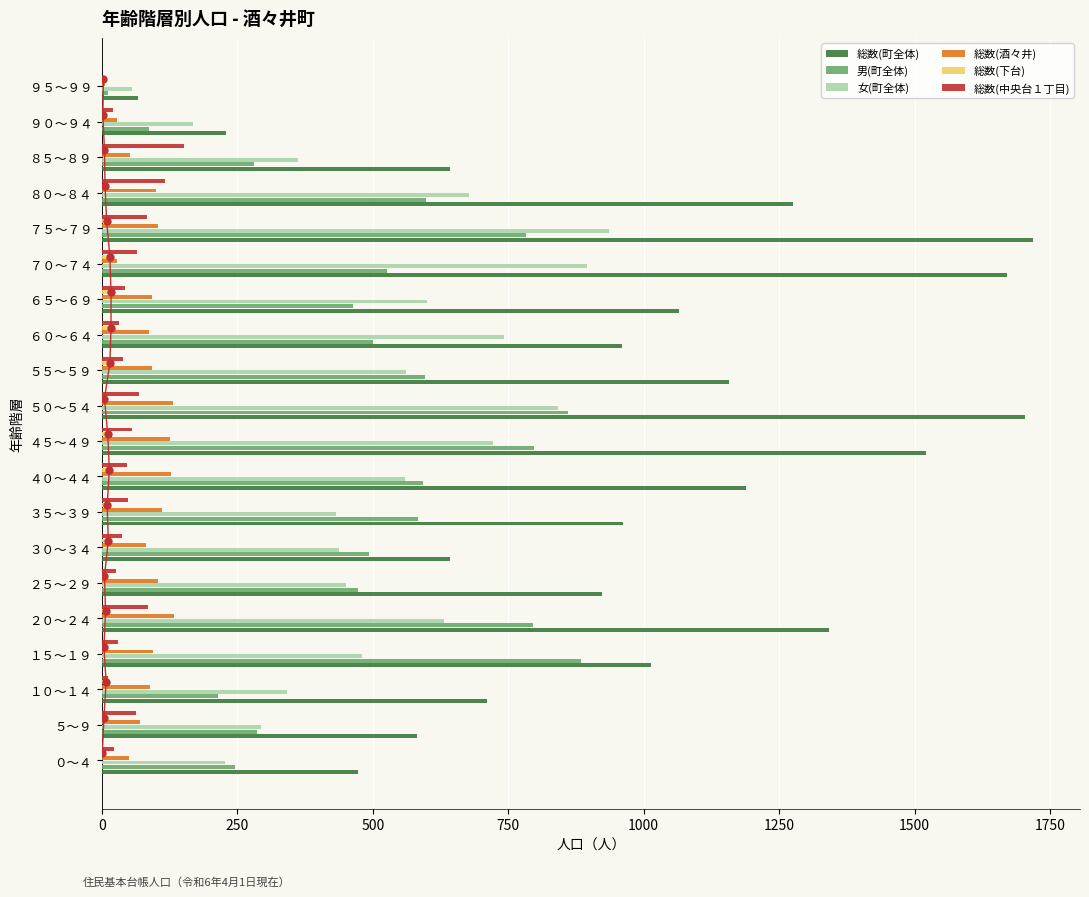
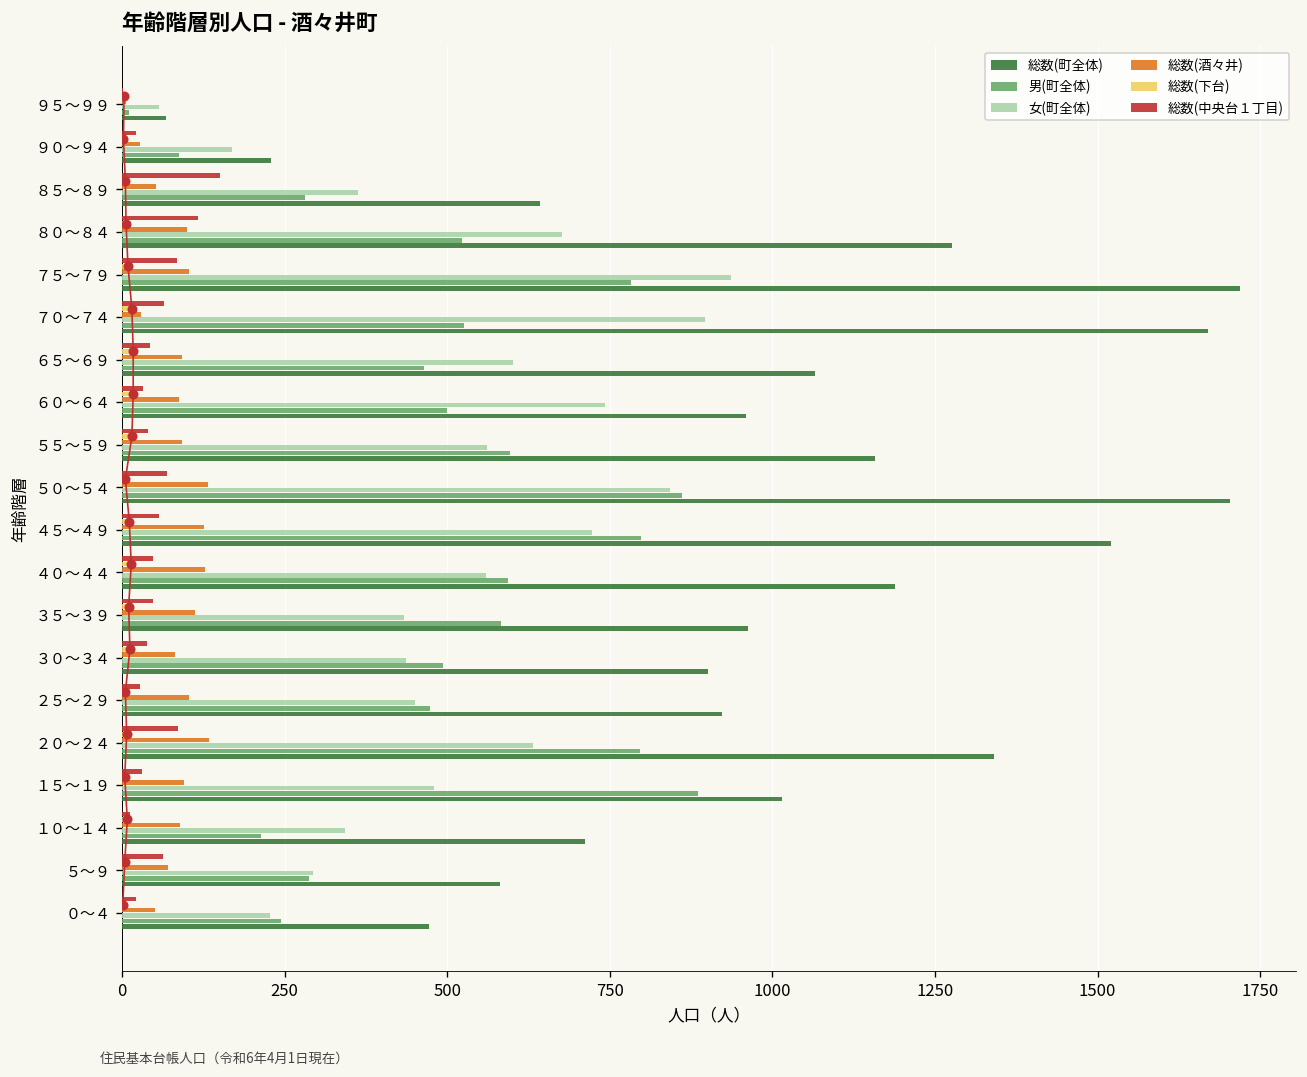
  {
    "総数(町全体)": {
      "９５～９９": 70,
      "９０～９４": 230,
      "８５～８９": 640,
      "８０～８４": 1280,
      "７５～７９": 1720,
      "７０～７４": 1670,
      "６５～６９": 1070,
      "６０～６４": 960,
      "５５～５９": 1160,
      "５０～５４": 1700,
      "４５～４９": 1520,
      "４０～４４": 1190,
      "３５～３９": 960,
-     "３０～３４": 640,
+     "３０～３４": 900,
      "２５～２９": 920,
      "２０～２４": 1340,
      "１５～１９": 1010,
      "１０～１４": 710,
      "５～９": 580,
      "０～４": 470
    },
    "男(町全体)": {
      "９５～９９": 10,
      "９０～９４": 90,
      "８５～８９": 280,
-     "８０～８４": 600,
+     "８０～８４": 520,
      "７５～７９": 780,
      "７０～７４": 530,
      "６５～６９": 460,
      "６０～６４": 500,
      "５５～５９": 600,
      "５０～５４": 860,
      "４５～４９": 800,
      "４０～４４": 590,
      "３５～３９": 580,
      "３０～３４": 490,
      "２５～２９": 470,
      "２０～２４": 800,
      "１５～１９": 890,
      "１０～１４": 210,
      "５～９": 290,
      "０～４": 250
    },
    "女(町全体)": {
      "９５～９９": 60,
      "９０～９４": 170,
      "８５～８９": 360,
      "８０～８４": 680,
      "７５～７９": 940,
      "７０～７４": 900,
      "６５～６９": 600,
      "６０～６４": 740,
      "５５～５９": 560,
      "５０～５４": 840,
      "４５～４９": 720,
      "４０～４４": 560,
      "３５～３９": 430,
      "３０～３４": 440,
      "２５～２９": 450,
      "２０～２４": 630,
      "１５～１９": 480,
      "１０～１４": 340,
      "５～９": 290,
      "０～４": 230
    },
    "総数(酒々井)": {
      "９５～９９": 10,
      "９０～９４": 30,
      "８５～８９": 50,
      "８０～８４": 100,
      "７５～７９": 100,
      "７０～７４": 30,
      "６５～６９": 90,
      "６０～６４": 90,
      "５５～５９": 90,
      "５０～５４": 130,
      "４５～４９": 130,
      "４０～４４": 130,
      "３５～３９": 110,
      "３０～３４": 80,
      "２５～２９": 100,
      "２０～２４": 130,
      "１５～１９": 100,
      "１０～１４": 90,
      "５～９": 70,
      "０～４": 50
    },
    "総数(下台)": {
      "８５～８９": 10,
      "８０～８４": 10,
      "７５～７９": 10,
      "７０～７４": 20,
      "６５～６９": 20,
      "６０～６４": 20,
      "５５～５９": 20,
      "５０～５４": 10,
      "４５～４９": 10,
      "４０～４４": 10,
      "３５～３９": 10,
      "３０～３４": 10,
      "２５～２９": 10,
      "２０～２４": 10,
      "１０～１４": 10
    },
    "総数(中央台１丁目)": {
      "９０～９４": 20,
      "８５～８９": 150,
      "８０～８４": 120,
      "７５～７９": 80,
      "７０～７４": 70,
      "６５～６９": 40,
      "６０～６４": 30,
      "５５～５９": 40,
      "５０～５４": 70,
      "４５～４９": 60,
      "４０～４４": 50,
      "３５～３９": 50,
      "３０～３４": 40,
      "２５～２９": 30,
      "２０～２４": 90,
      "１５～１９": 30,
      "１０～１４": 10,
      "５～９": 60,
      "０～４": 20
    }
  }
